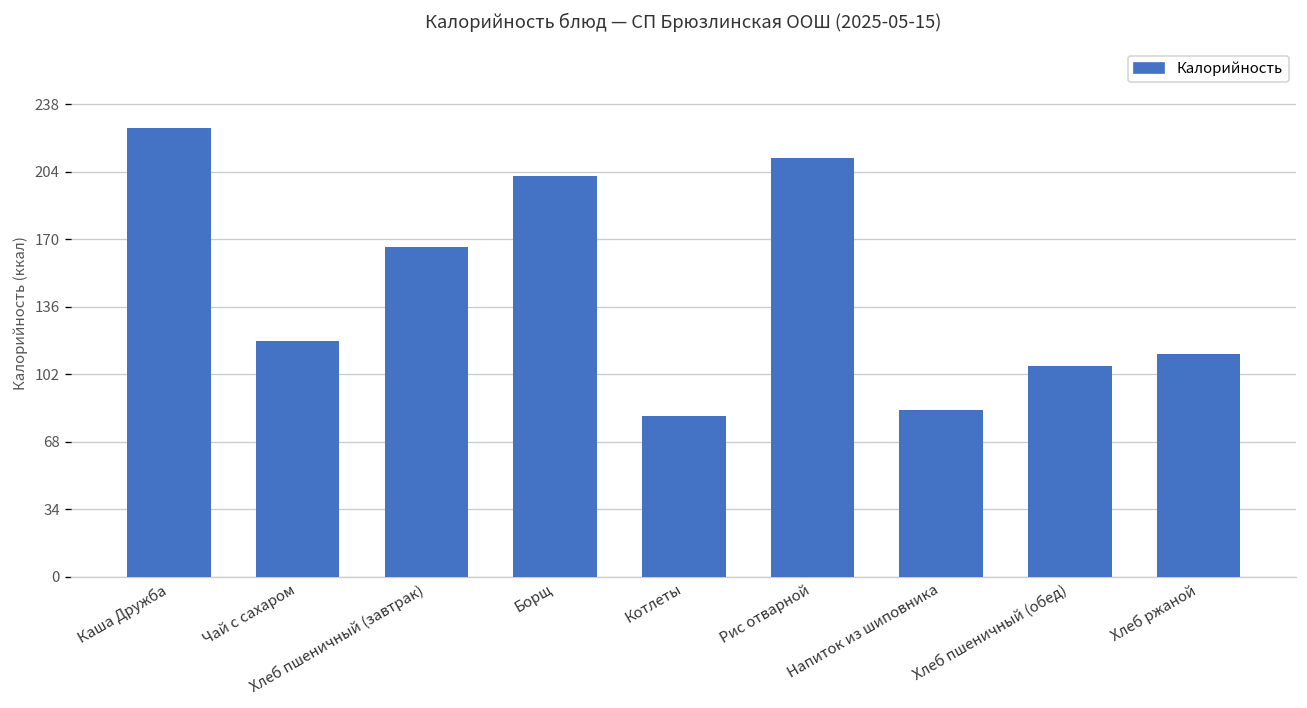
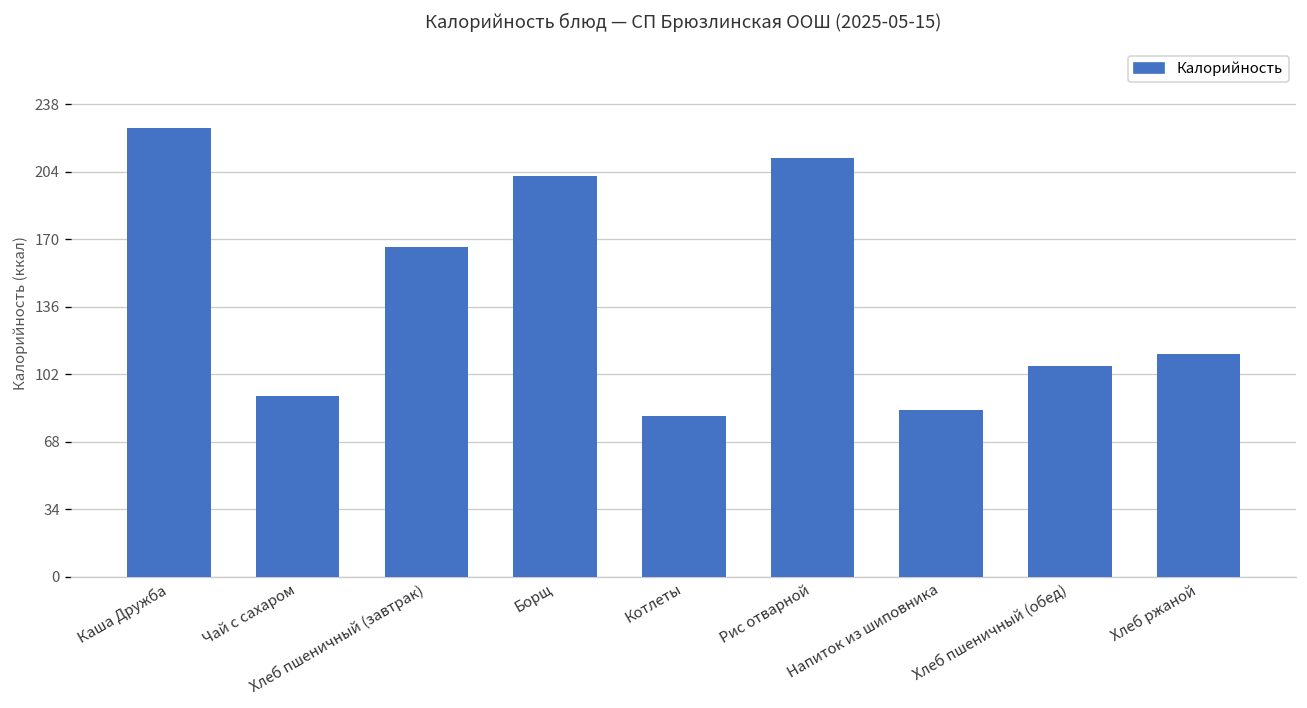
  {
    "Каша Дружба": 226,
-   "Чай с сахаром": 119,
+   "Чай с сахаром": 91,
    "Хлеб пшеничный (завтрак)": 166,
    "Борщ": 202,
    "Котлеты": 81,
    "Рис отварной": 211,
    "Напиток из шиповника": 84,
    "Хлеб пшеничный (обед)": 106,
    "Хлеб ржаной": 112
  }
